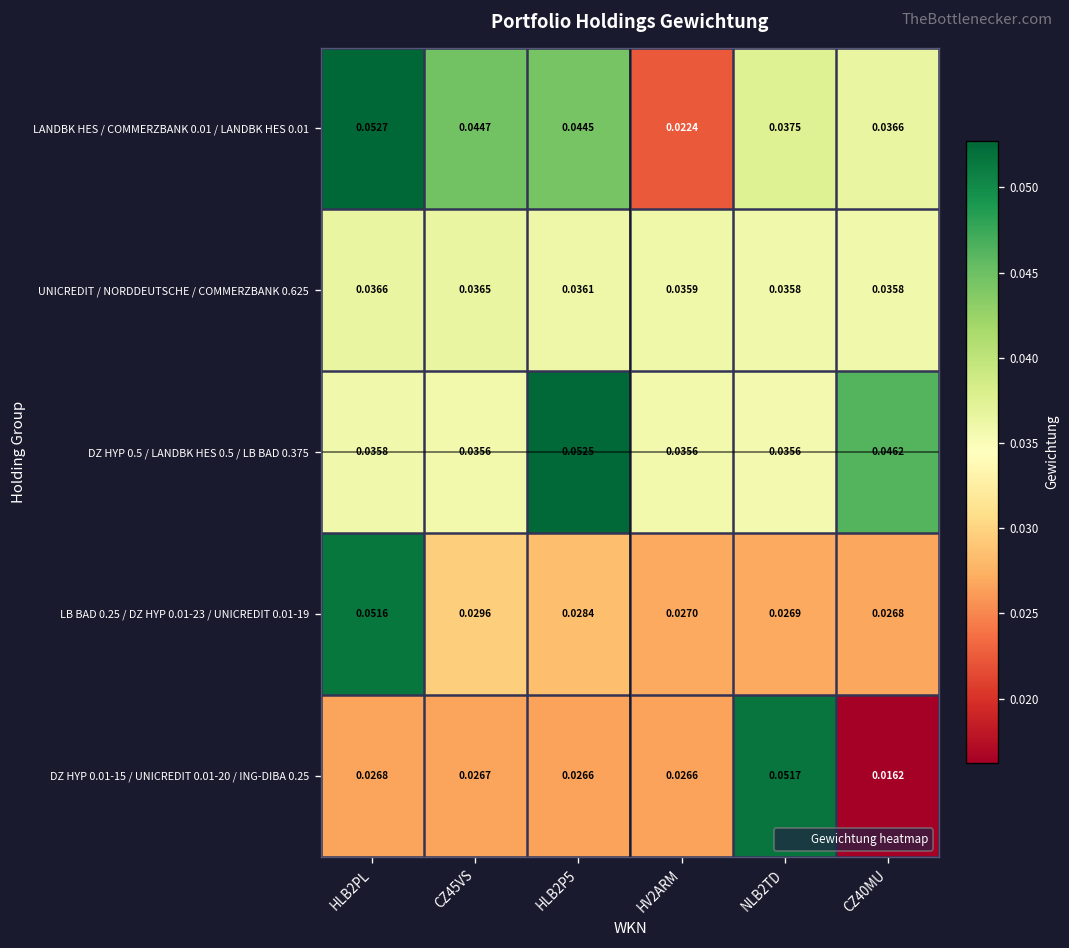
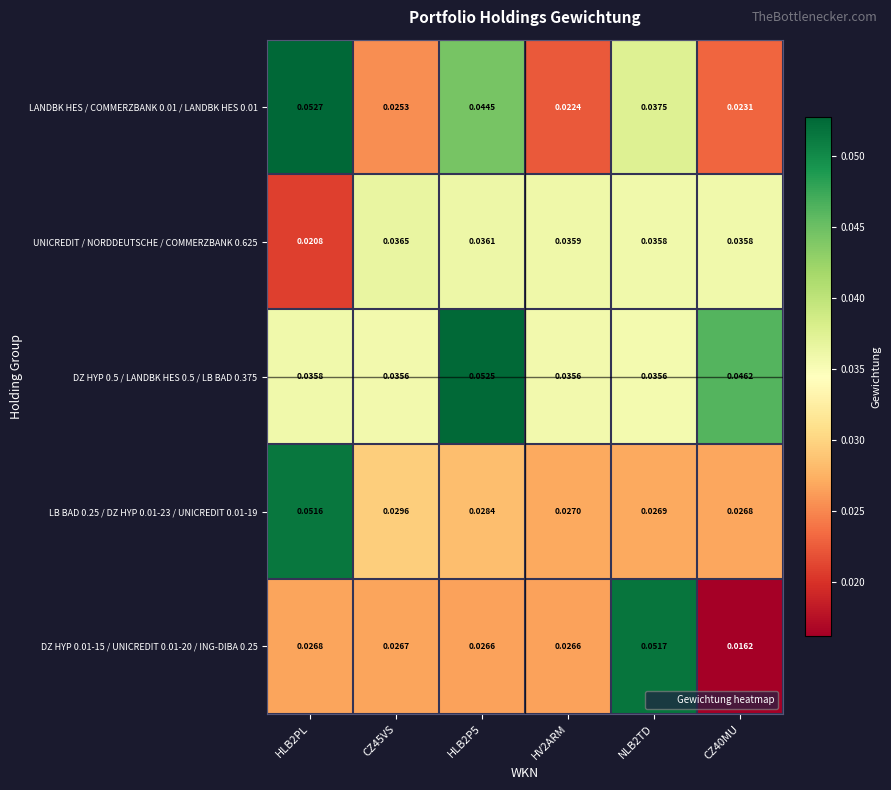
  {
    "LANDBK HES / COMMERZBANK 0.01 / LANDBK HES 0.01": {
      "HLB2PL": 0.0527,
-     "CZ45VS": 0.0447,
+     "CZ45VS": 0.0253,
      "HLB2P5": 0.0445,
      "HV2ARM": 0.0224,
      "NLB2TD": 0.0375,
-     "CZ40MU": 0.0366
+     "CZ40MU": 0.0231
    },
    "UNICREDIT / NORDDEUTSCHE / COMMERZBANK 0.625": {
-     "HLB2PL": 0.0366,
+     "HLB2PL": 0.0208,
      "CZ45VS": 0.0365,
      "HLB2P5": 0.0361,
      "HV2ARM": 0.0359,
      "NLB2TD": 0.0358,
      "CZ40MU": 0.0358
    },
    "DZ HYP 0.5 / LANDBK HES 0.5 / LB BAD 0.375": {
      "HLB2PL": 0.0358,
      "CZ45VS": 0.0356,
      "HLB2P5": 0.0525,
      "HV2ARM": 0.0356,
      "NLB2TD": 0.0356,
      "CZ40MU": 0.0462
    },
    "LB BAD 0.25 / DZ HYP 0.01-23 / UNICREDIT 0.01-19": {
      "HLB2PL": 0.0516,
      "CZ45VS": 0.0296,
      "HLB2P5": 0.0284,
      "HV2ARM": 0.0270,
      "NLB2TD": 0.0269,
      "CZ40MU": 0.0268
    },
    "DZ HYP 0.01-15 / UNICREDIT 0.01-20 / ING-DIBA 0.25": {
      "HLB2PL": 0.0268,
      "CZ45VS": 0.0267,
      "HLB2P5": 0.0266,
      "HV2ARM": 0.0266,
      "NLB2TD": 0.0517,
      "CZ40MU": 0.0162
    }
  }
